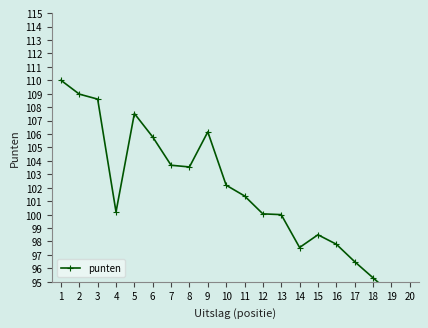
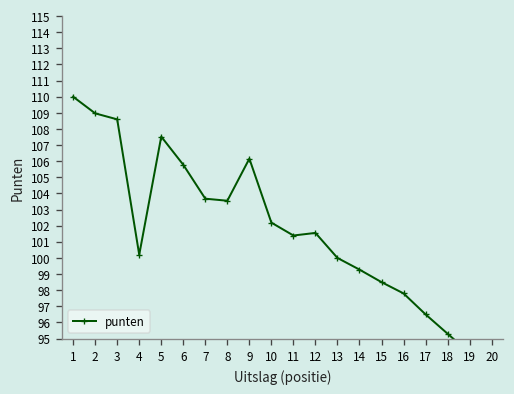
  {
    "1": 110.0,
    "2": 109.0,
    "3": 108.6,
    "4": 100.2,
    "5": 107.5,
    "6": 105.8,
    "7": 103.7,
    "8": 103.5,
    "9": 106.2,
    "10": 102.2,
    "11": 101.4,
-   "12": 100.1,
+   "12": 101.6,
    "13": 100.0,
-   "14": 97.6,
+   "14": 99.3,
    "15": 98.5,
    "16": 97.8,
    "17": 96.5,
    "18": 95.3
  }
